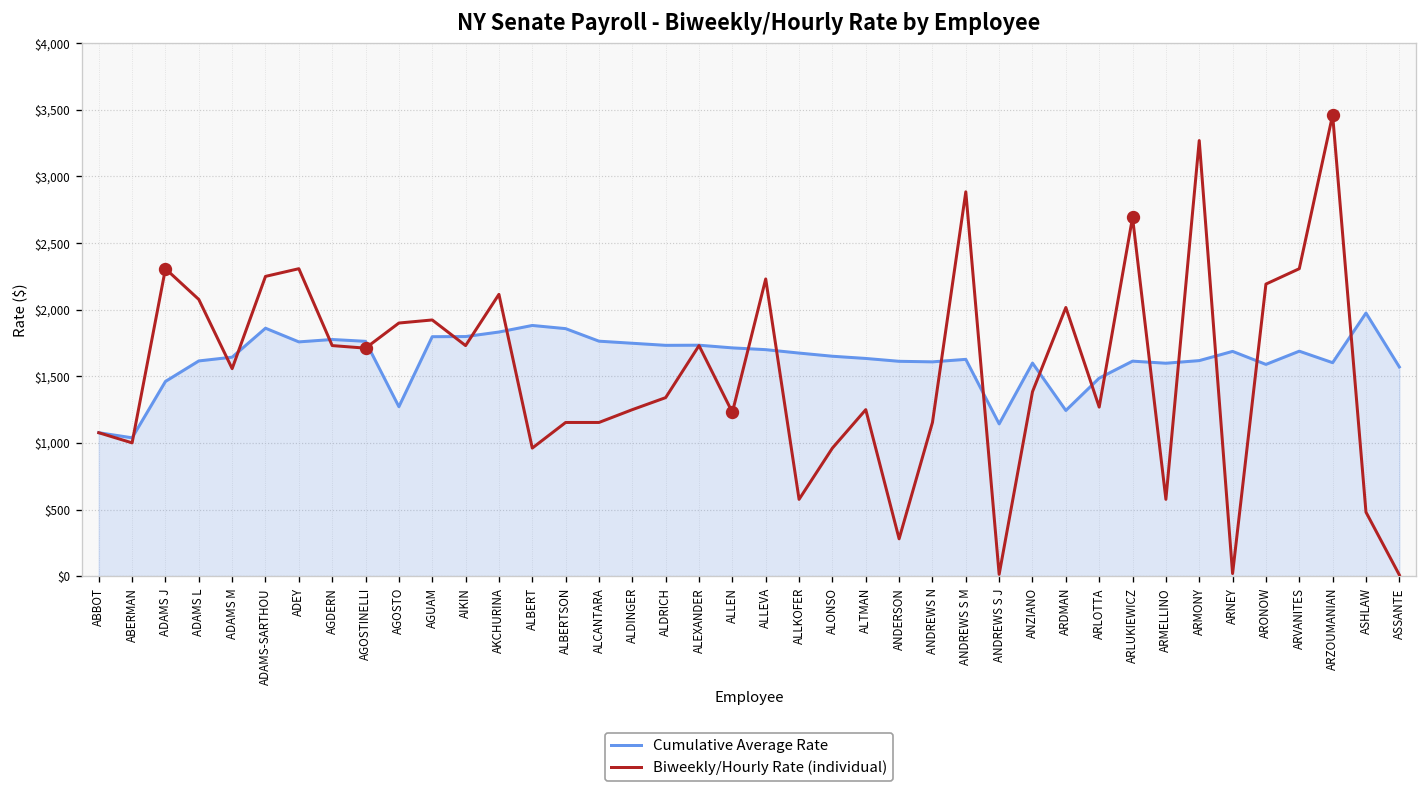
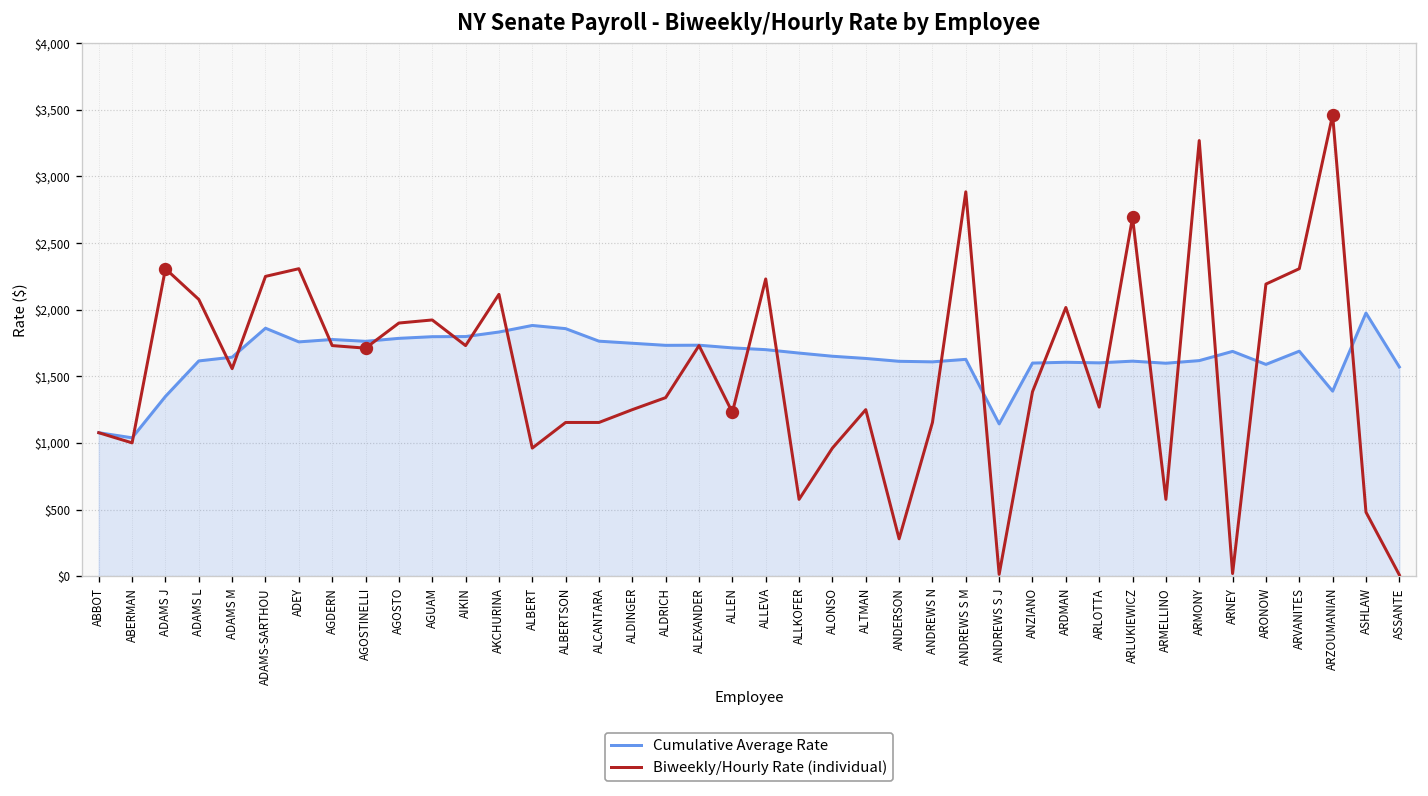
  {
    "Cumulative Average Rate": {
      "ABERMAN": "$1,040",
-     "ADAMS J": "$1,460",
+     "ADAMS J": "$1,350",
      "ADAMS L": "$1,620",
      "ADAMS M": "$1,640",
      "ADAMS-SARTHOU": "$1,860",
      "ADEY": "$1,760",
      "AGDERN": "$1,780",
      "AGOSTINELLI": "$1,760",
-     "AGOSTO": "$1,270",
+     "AGOSTO": "$1,790",
      "AGUAM": "$1,800",
      "AIKIN": "$1,800",
      "AKCHURINA": "$1,830",
      "ALBERT": "$1,880",
      "ALBERTSON": "$1,860",
      "ALCANTARA": "$1,760",
      "ALDINGER": "$1,750",
      "ALDRICH": "$1,730",
      "ALLEN": "$1,710",
      "ALLEVA": "$1,700",
      "ALLKOFER": "$1,670",
      "ALONSO": "$1,650",
      "ALTMAN": "$1,630",
      "ANDERSON": "$1,610",
      "ANDREWS N": "$1,610",
      "ANDREWS S M": "$1,630",
      "ANDREWS S J": "$1,140",
      "ANZIANO": "$1,600",
-     "ARDMAN": "$1,240",
-     "ARLOTTA": "$1,490",
+     "ARDMAN": "$1,610",
+     "ARLOTTA": "$1,600",
      "ARLUKIEWICZ": "$1,610",
      "ARMELLINO": "$1,600",
      "ARMONY": "$1,620",
      "ARNEY": "$1,690",
      "ARONOW": "$1,590",
      "ARVANITES": "$1,690",
-     "ARZOUMANIAN": "$1,600",
+     "ARZOUMANIAN": "$1,390",
      "ASHLAW": "$1,980",
      "ASSANTE": "$1,570"
    }
  }
